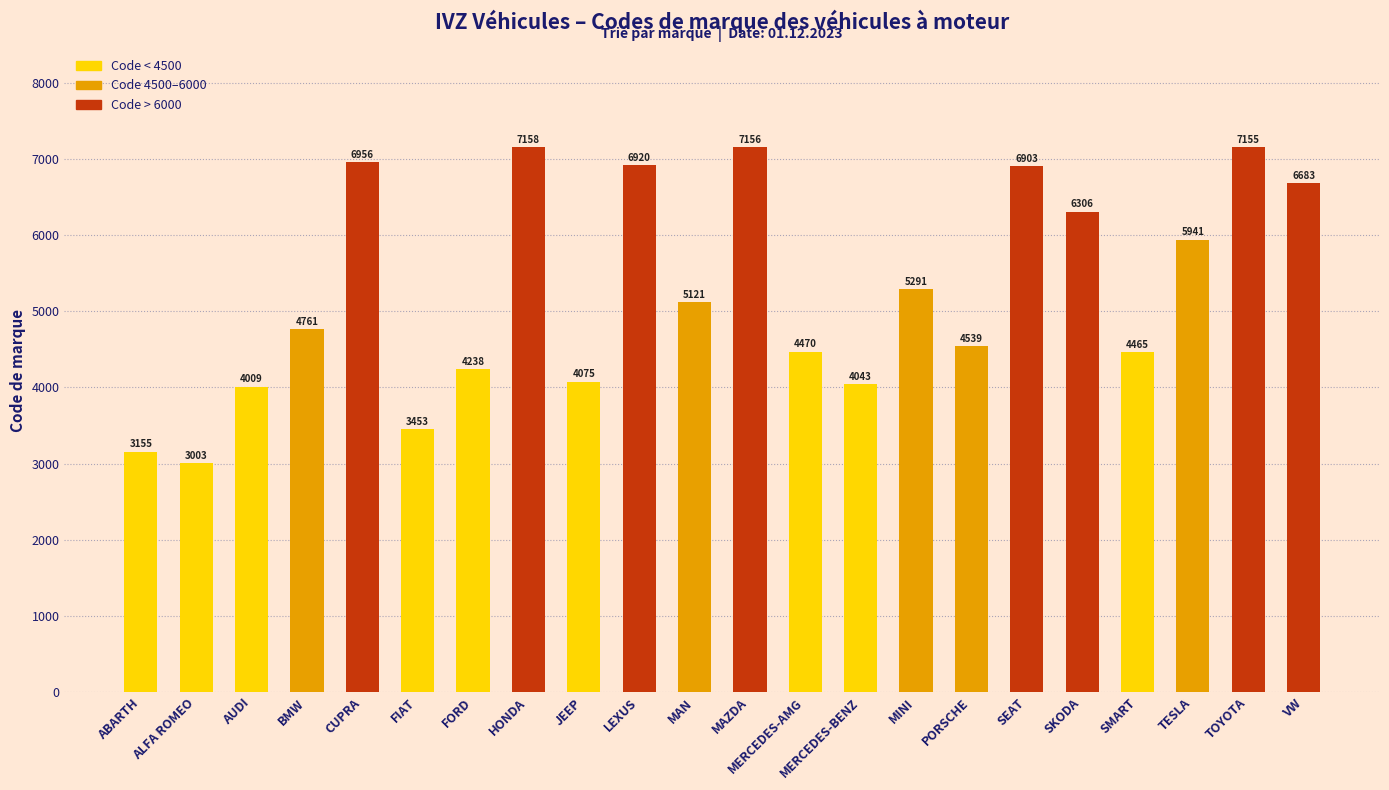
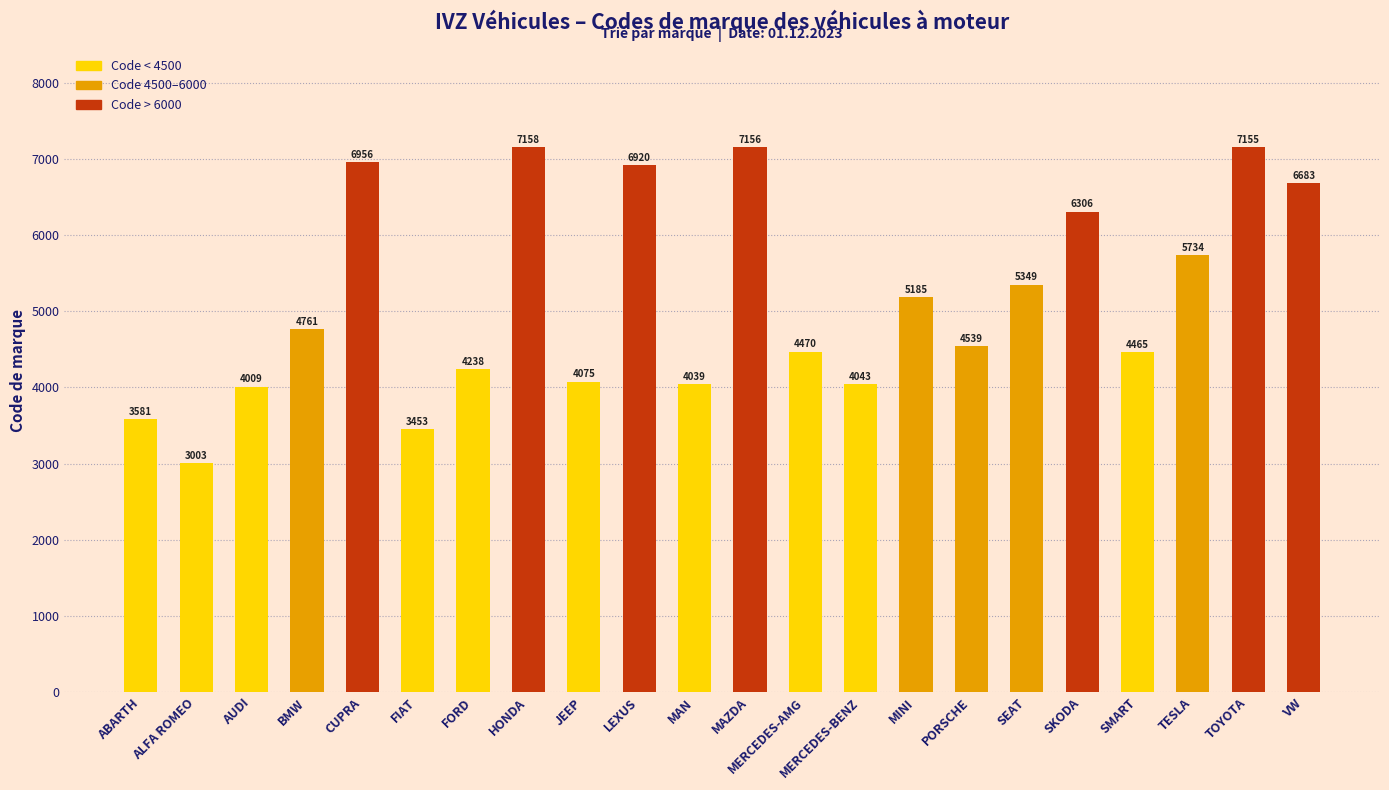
  {
-   "ABARTH": 3155,
+   "ABARTH": 3581,
    "ALFA ROMEO": 3003,
    "AUDI": 4009,
    "BMW": 4761,
    "CUPRA": 6956,
    "FIAT": 3453,
    "FORD": 4238,
    "HONDA": 7158,
    "JEEP": 4075,
    "LEXUS": 6920,
-   "MAN": 5121,
+   "MAN": 4039,
    "MAZDA": 7156,
    "MERCEDES-AMG": 4470,
    "MERCEDES-BENZ": 4043,
-   "MINI": 5291,
+   "MINI": 5185,
    "PORSCHE": 4539,
-   "SEAT": 6903,
+   "SEAT": 5349,
    "SKODA": 6306,
    "SMART": 4465,
-   "TESLA": 5941,
+   "TESLA": 5734,
    "TOYOTA": 7155,
    "VW": 6683
  }
